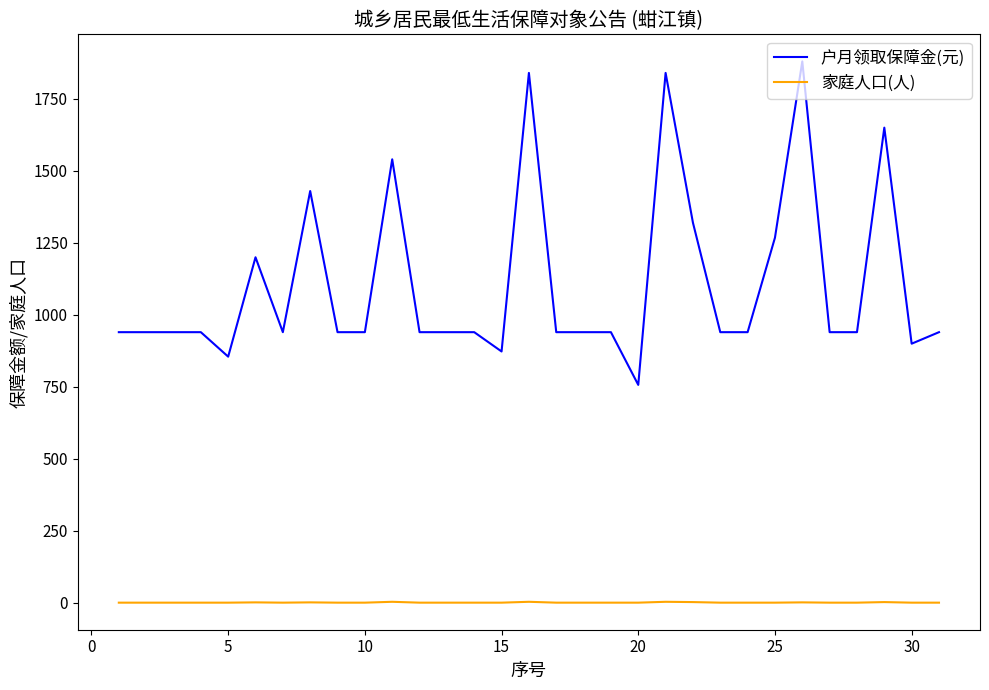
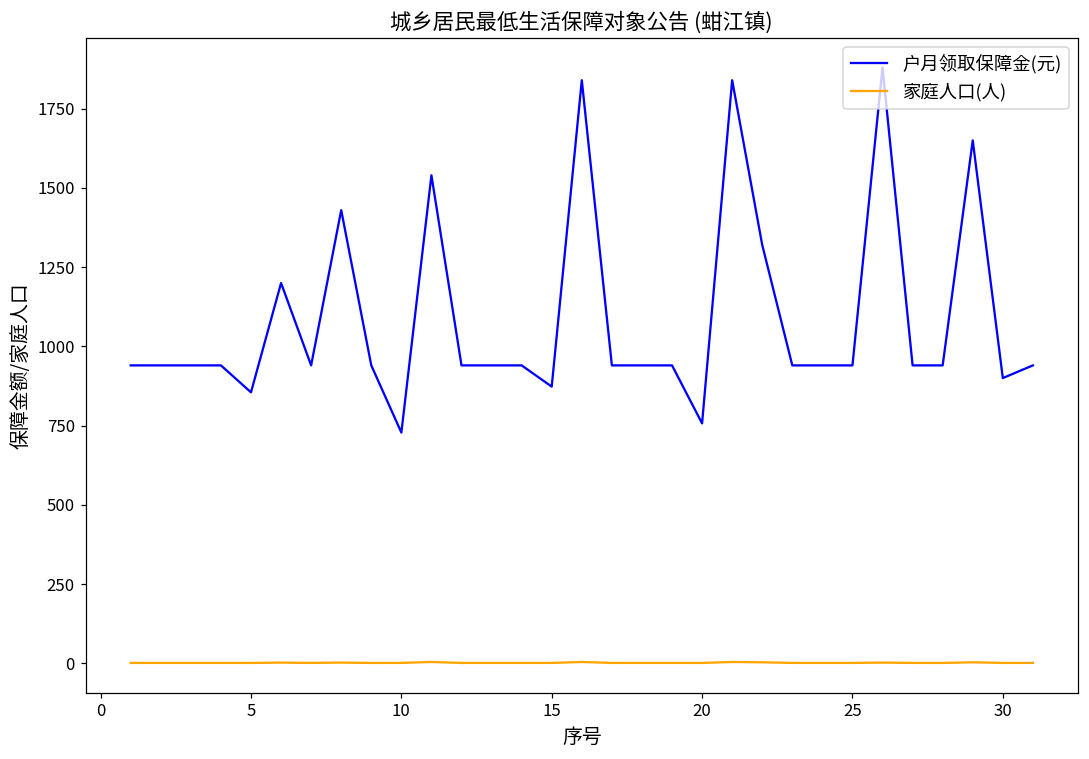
  {
    "户月领取保障金(元)": {
      "5": 860,
-     "10": 940,
+     "10": 730,
      "15": 870,
      "20": 760,
-     "25": 1270,
+     "25": 940,
      "30": 900
    },
    "家庭人口(人)": {
      "5": 0,
      "10": 0,
      "15": 0,
      "20": 0,
      "25": 0,
      "30": 0
    }
  }
